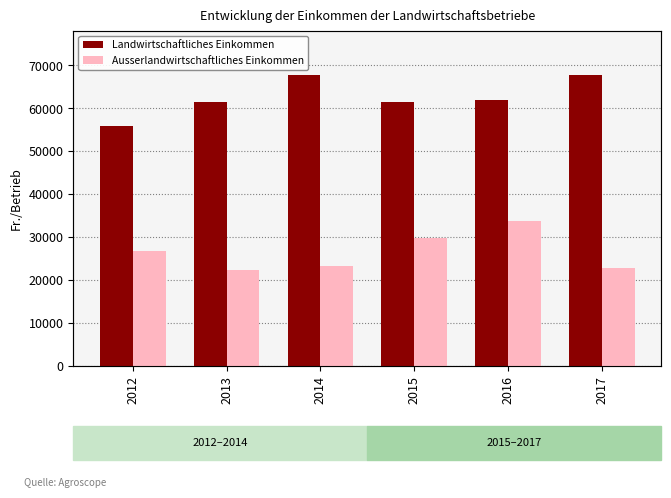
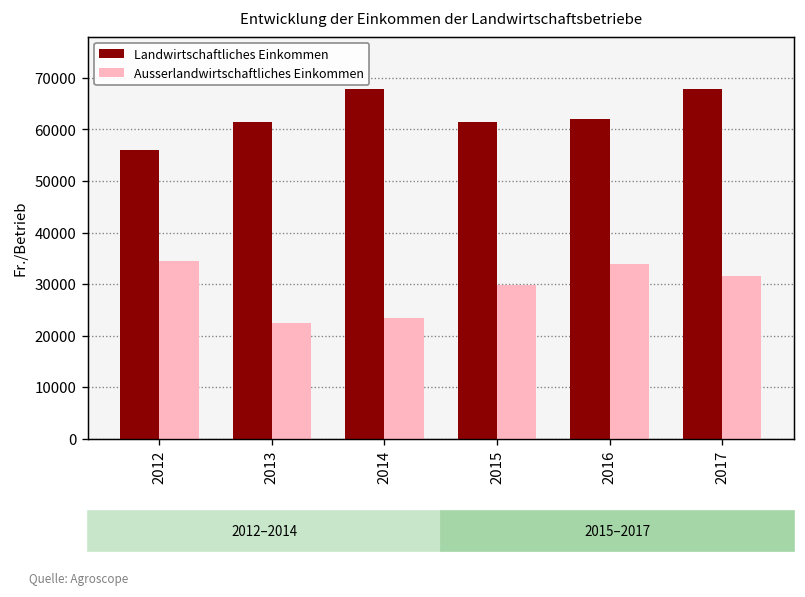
  {
    "Landwirtschaftliches Einkommen": {
      "2012": 56000,
      "2013": 61000,
      "2014": 68000,
      "2015": 61000,
      "2016": 62000,
      "2017": 68000
    },
    "Ausserlandwirtschaftliches Einkommen": {
-     "2012": 27000,
+     "2012": 34000,
      "2013": 22000,
      "2014": 23000,
      "2015": 30000,
      "2016": 34000,
-     "2017": 23000
+     "2017": 32000
    }
  }
